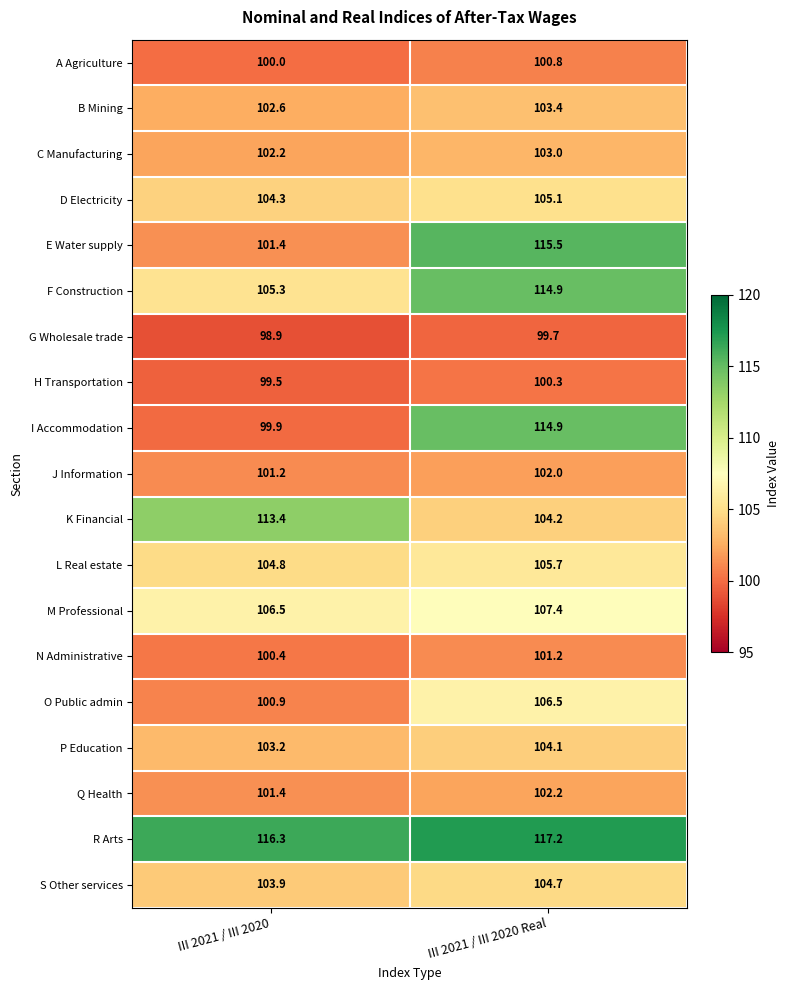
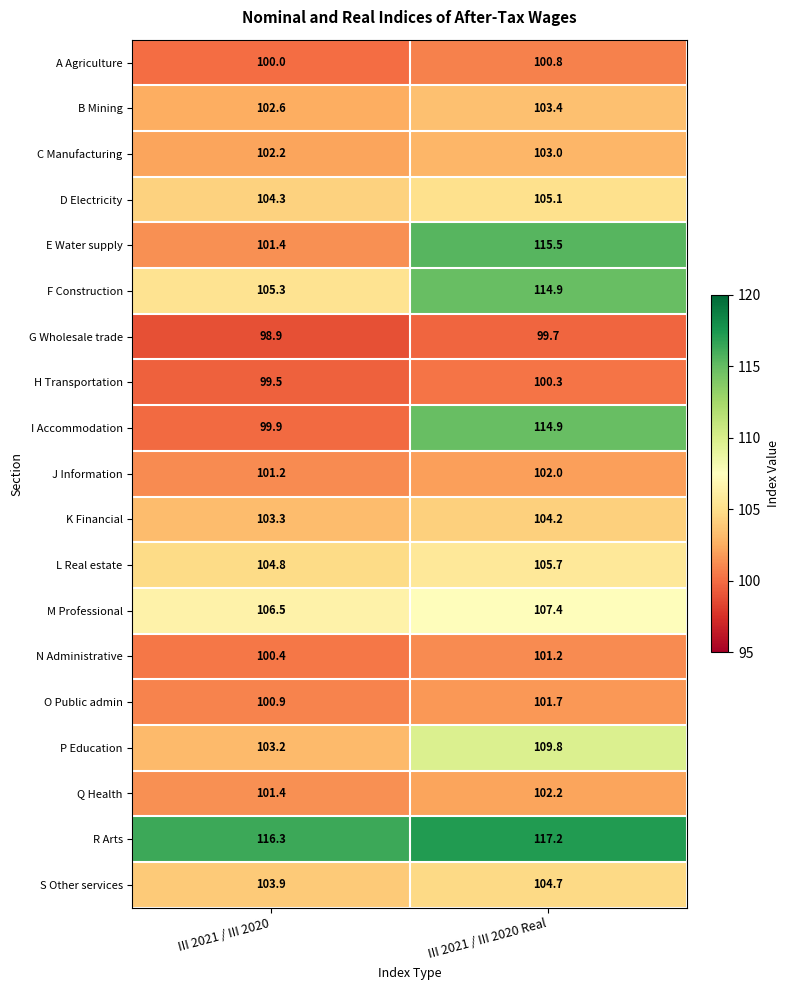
  {
    "A Agriculture": {
      "III 2021 / III 2020": 100.0,
      "III 2021 / III 2020 Real": 100.8
    },
    "B Mining": {
      "III 2021 / III 2020": 102.6,
      "III 2021 / III 2020 Real": 103.4
    },
    "C Manufacturing": {
      "III 2021 / III 2020": 102.2,
      "III 2021 / III 2020 Real": 103.0
    },
    "D Electricity": {
      "III 2021 / III 2020": 104.3,
      "III 2021 / III 2020 Real": 105.1
    },
    "E Water supply": {
      "III 2021 / III 2020": 101.4,
      "III 2021 / III 2020 Real": 115.5
    },
    "F Construction": {
      "III 2021 / III 2020": 105.3,
      "III 2021 / III 2020 Real": 114.9
    },
    "G Wholesale trade": {
      "III 2021 / III 2020": 98.9,
      "III 2021 / III 2020 Real": 99.7
    },
    "H Transportation": {
      "III 2021 / III 2020": 99.5,
      "III 2021 / III 2020 Real": 100.3
    },
    "I Accommodation": {
      "III 2021 / III 2020": 99.9,
      "III 2021 / III 2020 Real": 114.9
    },
    "J Information": {
      "III 2021 / III 2020": 101.2,
      "III 2021 / III 2020 Real": 102.0
    },
    "K Financial": {
-     "III 2021 / III 2020": 113.4,
+     "III 2021 / III 2020": 103.3,
      "III 2021 / III 2020 Real": 104.2
    },
    "L Real estate": {
      "III 2021 / III 2020": 104.8,
      "III 2021 / III 2020 Real": 105.7
    },
    "M Professional": {
      "III 2021 / III 2020": 106.5,
      "III 2021 / III 2020 Real": 107.4
    },
    "N Administrative": {
      "III 2021 / III 2020": 100.4,
      "III 2021 / III 2020 Real": 101.2
    },
    "O Public admin": {
      "III 2021 / III 2020": 100.9,
-     "III 2021 / III 2020 Real": 106.5
+     "III 2021 / III 2020 Real": 101.7
    },
    "P Education": {
      "III 2021 / III 2020": 103.2,
-     "III 2021 / III 2020 Real": 104.1
+     "III 2021 / III 2020 Real": 109.8
    },
    "Q Health": {
      "III 2021 / III 2020": 101.4,
      "III 2021 / III 2020 Real": 102.2
    },
    "R Arts": {
      "III 2021 / III 2020": 116.3,
      "III 2021 / III 2020 Real": 117.2
    },
    "S Other services": {
      "III 2021 / III 2020": 103.9,
      "III 2021 / III 2020 Real": 104.7
    }
  }
